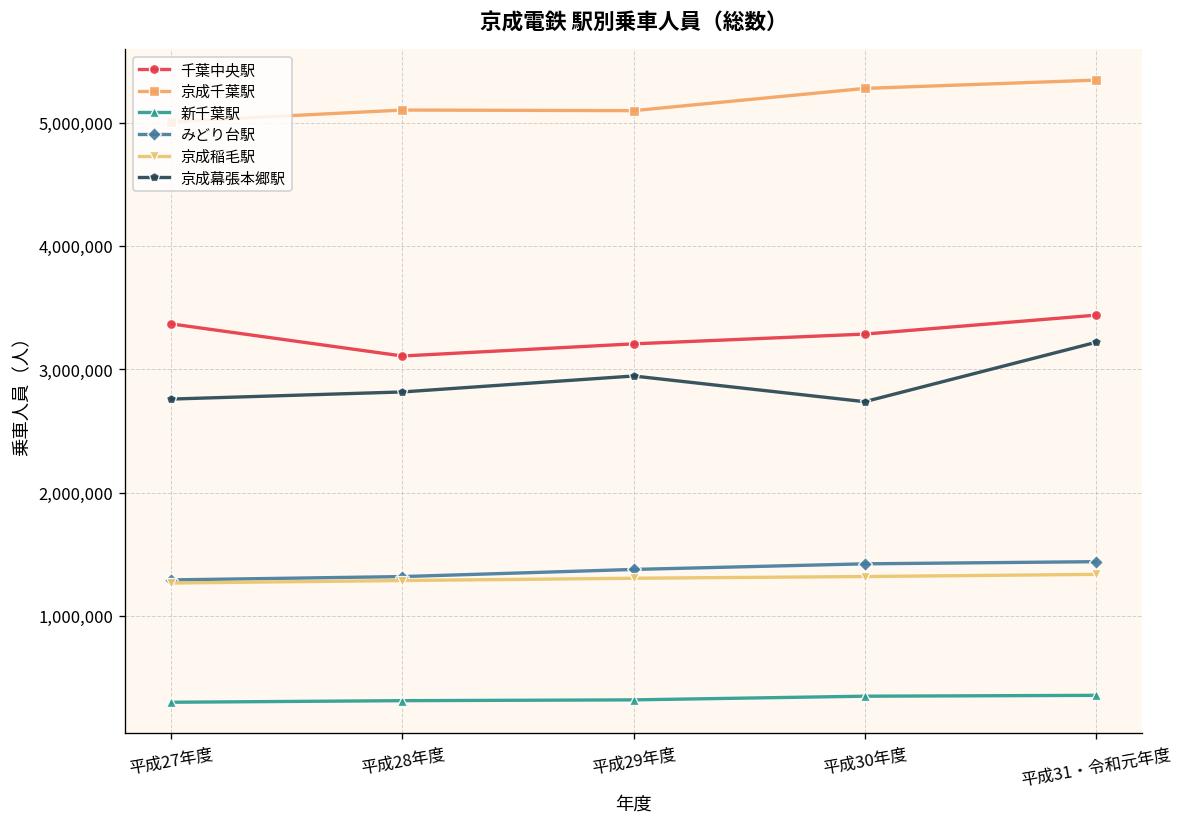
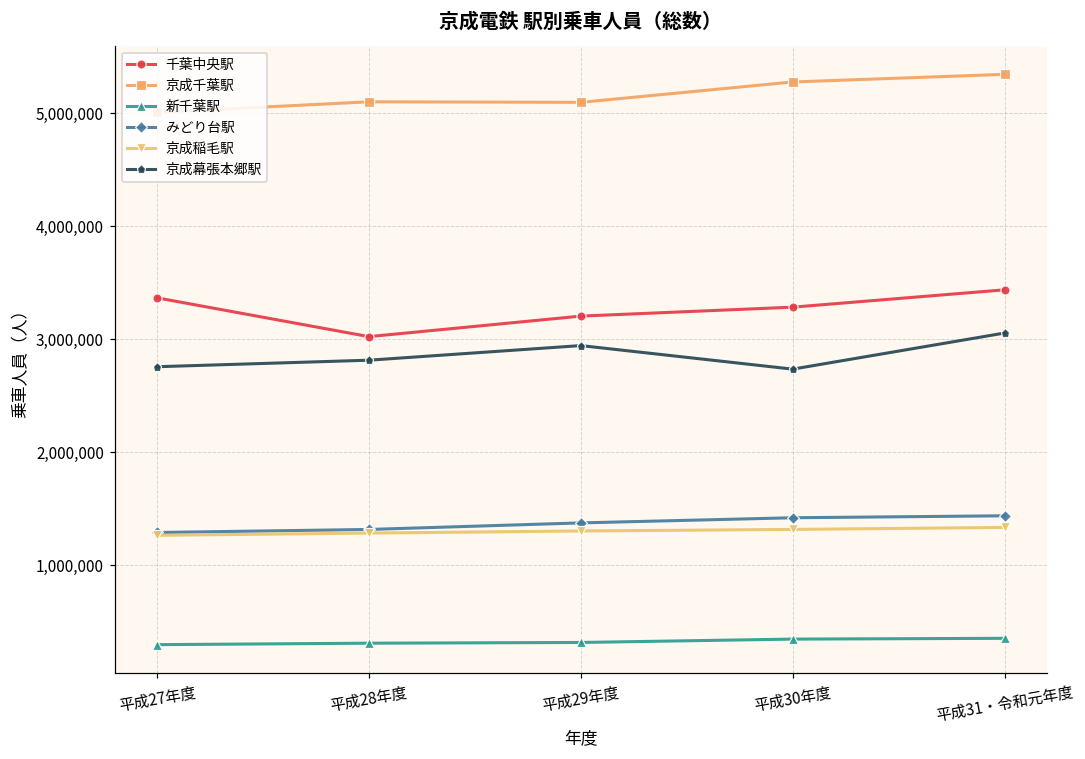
  {
    "千葉中央駅": {
      "平成27年度": "3,370,000",
-     "平成28年度": "3,110,000",
+     "平成28年度": "3,020,000",
      "平成29年度": "3,210,000",
      "平成30年度": "3,290,000",
      "平成31・令和元年度": "3,440,000"
    },
    "京成幕張本郷駅": {
      "平成27年度": "2,760,000",
      "平成28年度": "2,820,000",
      "平成29年度": "2,950,000",
      "平成30年度": "2,740,000",
-     "平成31・令和元年度": "3,220,000"
+     "平成31・令和元年度": "3,060,000"
    }
  }
